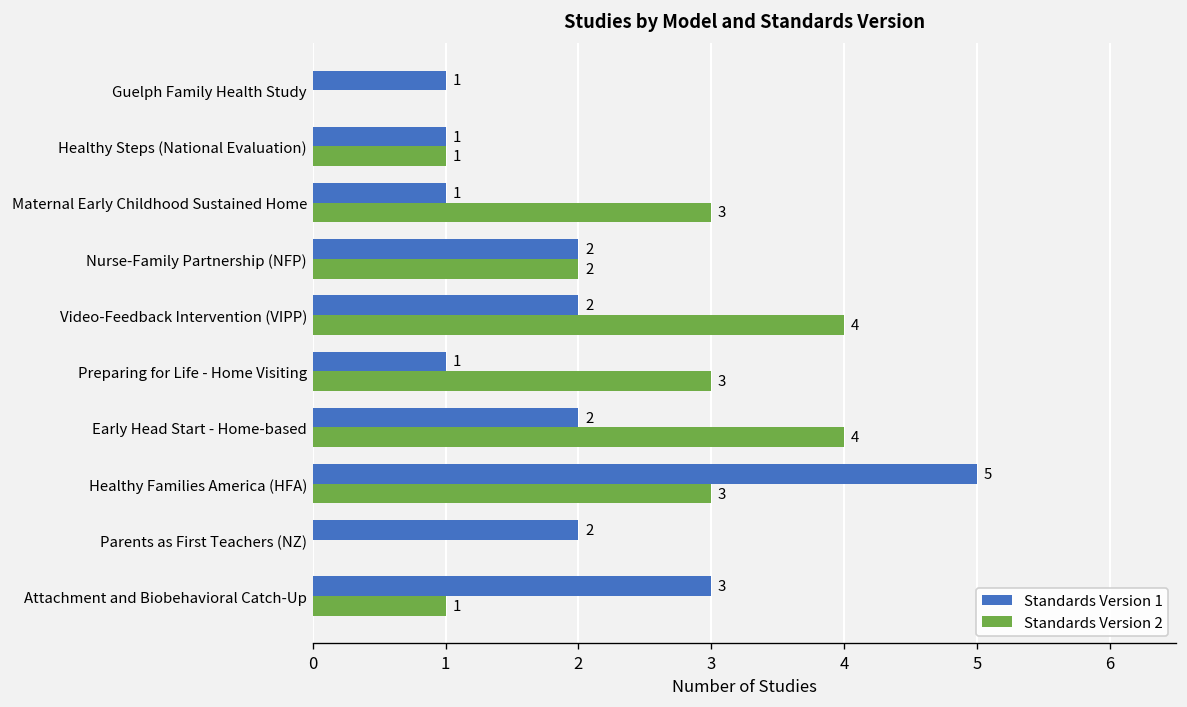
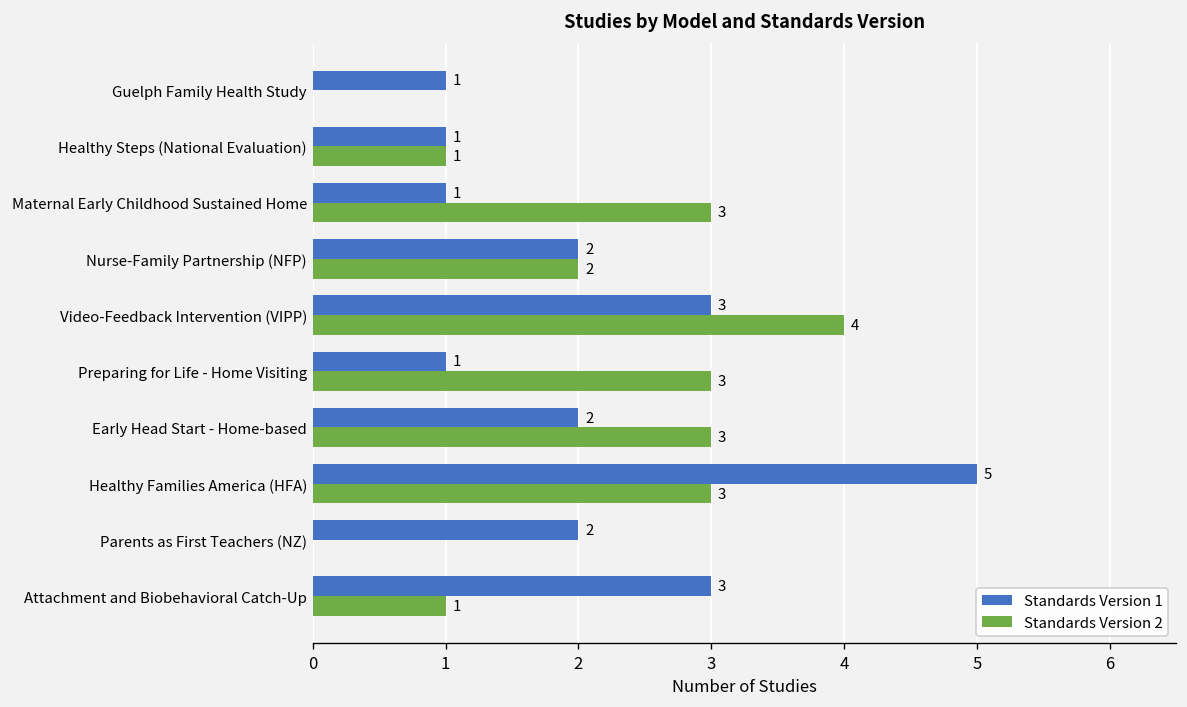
  {
    "Standards Version 1": {
      "Guelph Family Health Study": 1,
      "Healthy Steps (National Evaluation)": 1,
      "Maternal Early Childhood Sustained Home": 1,
      "Nurse-Family Partnership (NFP)": 2,
-     "Video-Feedback Intervention (VIPP)": 2,
+     "Video-Feedback Intervention (VIPP)": 3,
      "Preparing for Life - Home Visiting": 1,
      "Early Head Start - Home-based": 2,
      "Healthy Families America (HFA)": 5,
      "Parents as First Teachers (NZ)": 2,
      "Attachment and Biobehavioral Catch-Up": 3
    },
    "Standards Version 2": {
      "Healthy Steps (National Evaluation)": 1,
      "Maternal Early Childhood Sustained Home": 3,
      "Nurse-Family Partnership (NFP)": 2,
      "Video-Feedback Intervention (VIPP)": 4,
      "Preparing for Life - Home Visiting": 3,
-     "Early Head Start - Home-based": 4,
+     "Early Head Start - Home-based": 3,
      "Healthy Families America (HFA)": 3,
      "Attachment and Biobehavioral Catch-Up": 1
    }
  }
